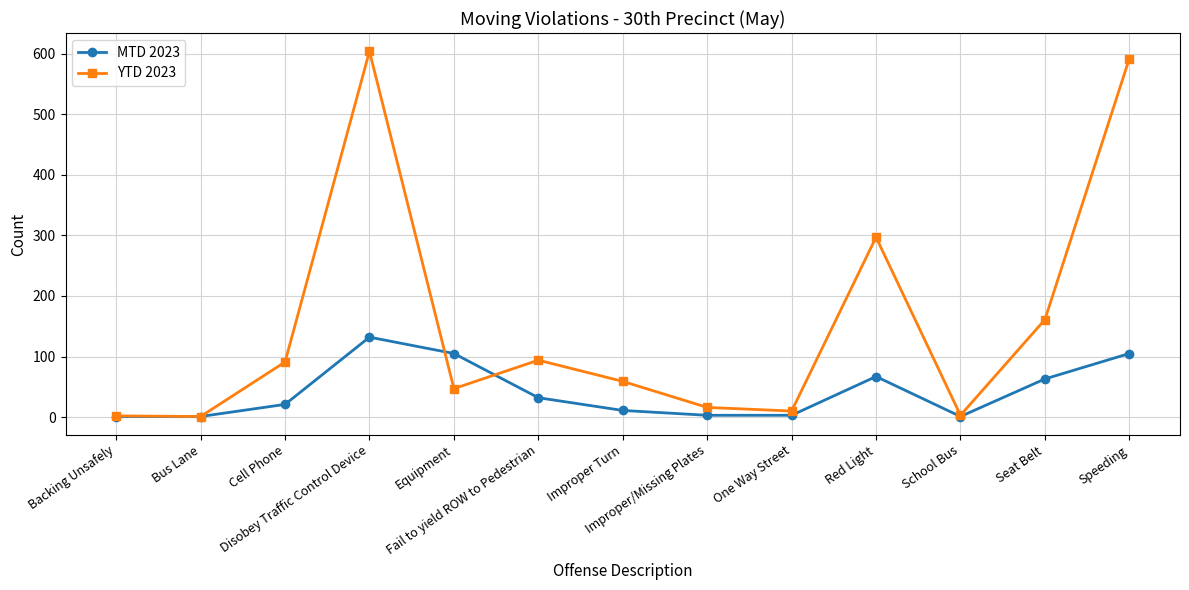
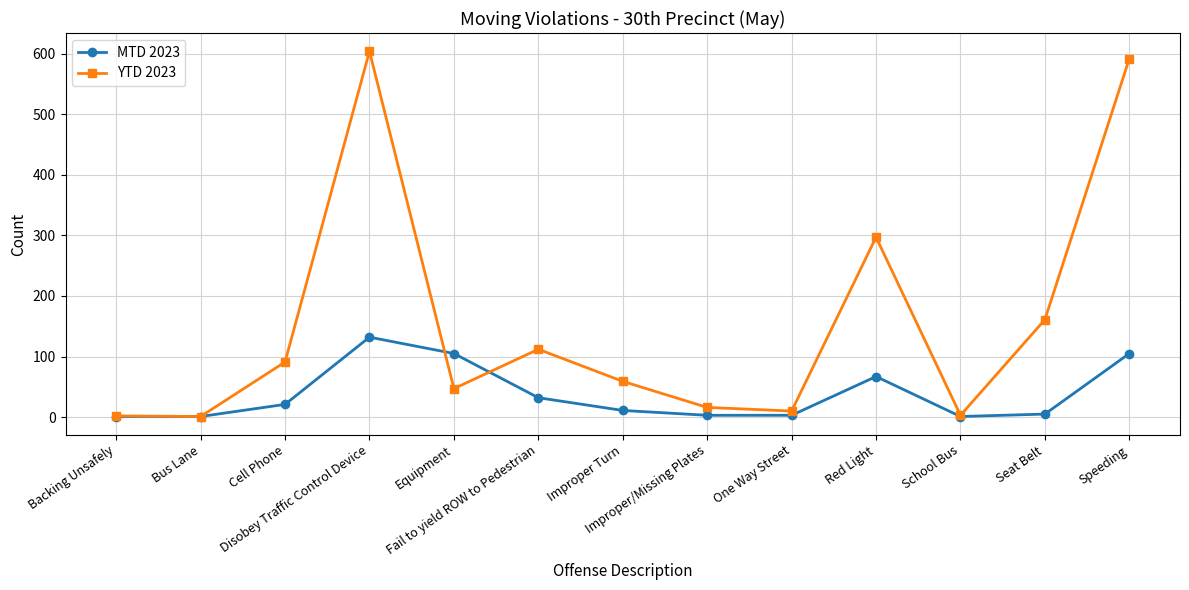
  {
    "MTD 2023": {
      "Cell Phone": 20,
      "Disobey Traffic Control Device": 130,
      "Equipment": 110,
      "Fail to yield ROW to Pedestrian": 30,
      "Improper Turn": 10,
      "Improper/Missing Plates": 0,
      "One Way Street": 0,
      "Red Light": 70,
-     "Seat Belt": 60,
+     "Seat Belt": 10,
      "Speeding": 110
    },
    "YTD 2023": {
      "Cell Phone": 90,
      "Disobey Traffic Control Device": 600,
      "Equipment": 50,
-     "Fail to yield ROW to Pedestrian": 90,
+     "Fail to yield ROW to Pedestrian": 110,
      "Improper Turn": 60,
      "Improper/Missing Plates": 20,
      "One Way Street": 10,
      "Red Light": 300,
      "Seat Belt": 160,
      "Speeding": 590
    }
  }
